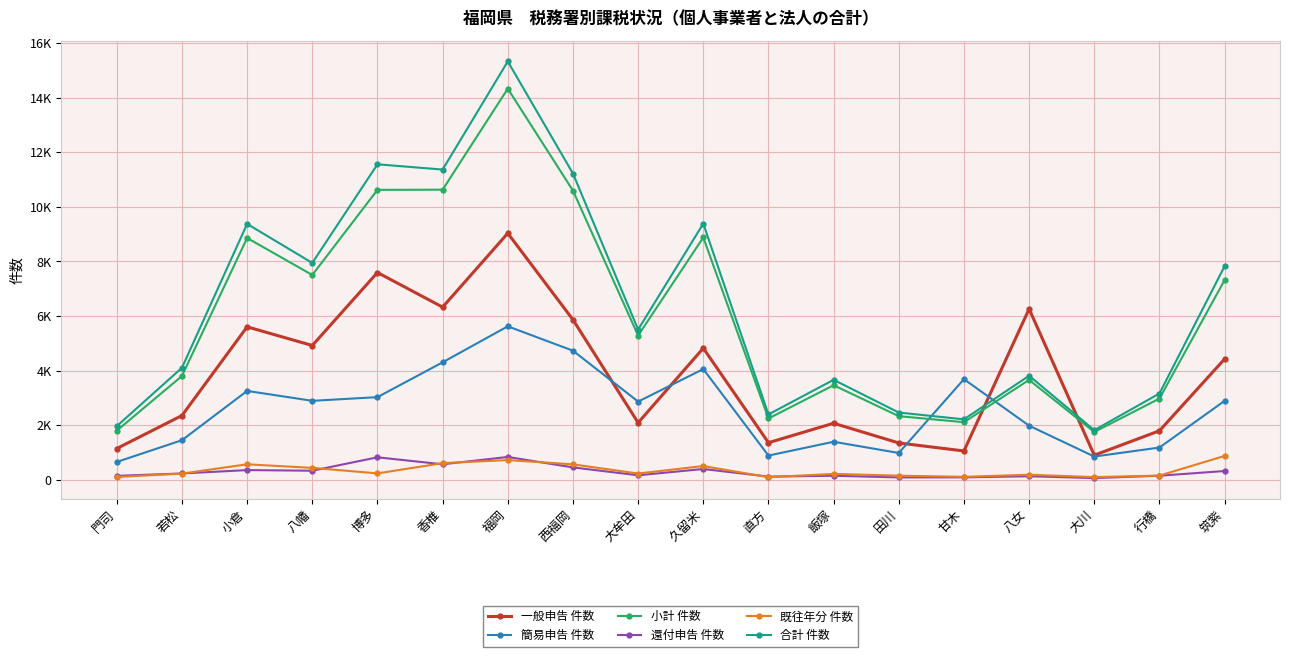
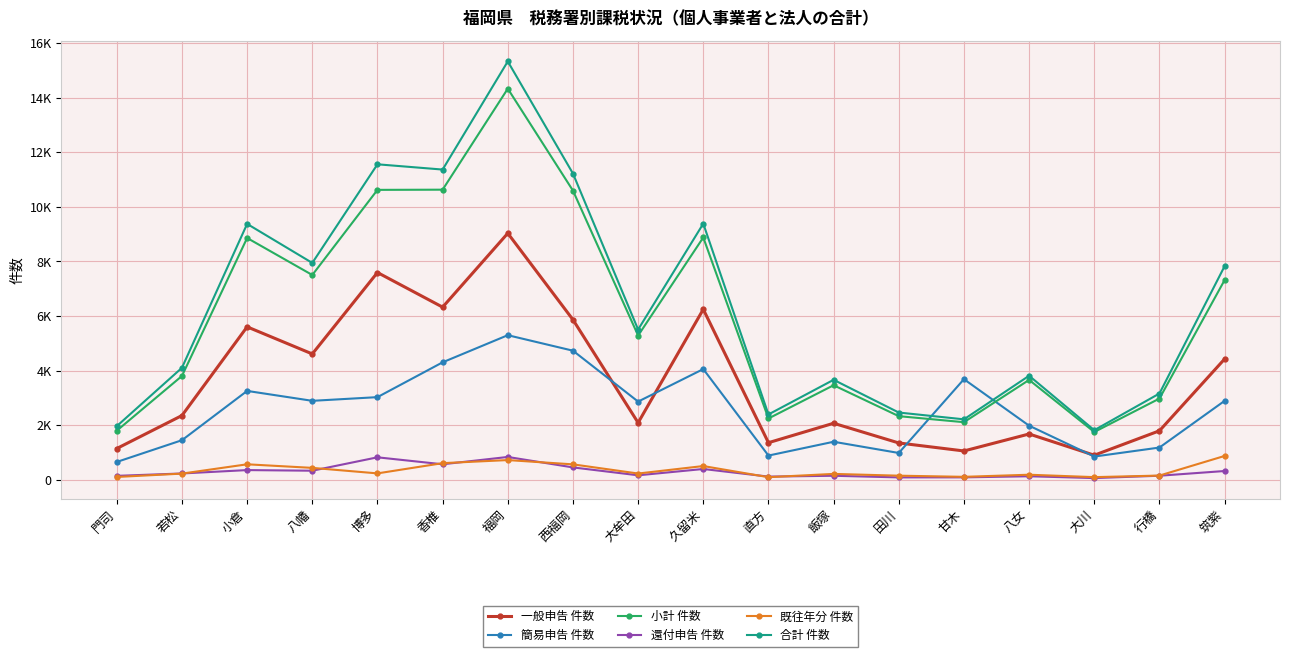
  {
    "一般申告 件数": {
      "門司": 1100,
      "若松": 2400,
      "小倉": 5600,
-     "八幡": 4900,
+     "八幡": 4600,
      "博多": 7600,
      "香椎": 6300,
      "福岡": 9000,
      "西福岡": 5900,
      "大牟田": 2100,
-     "久留米": 4800,
+     "久留米": 6200,
      "直方": 1400,
      "飯塚": 2100,
      "田川": 1300,
      "甘木": 1100,
-     "八女": 6300,
+     "八女": 1700,
      "行橋": 1800,
      "筑紫": 4400
    },
    "簡易申告 件数": {
      "門司": 700,
      "若松": 1500,
      "小倉": 3300,
      "八幡": 2900,
      "博多": 3000,
      "香椎": 4300,
-     "福岡": 5600,
+     "福岡": 5300,
      "西福岡": 4700,
      "大牟田": 2900,
      "久留米": 4100,
      "直方": 900,
      "飯塚": 1400,
      "田川": 1000,
      "甘木": 3700,
      "八女": 2000,
      "行橋": 1200,
      "筑紫": 2900
    },
    "還付申告 件数": {
      "小倉": 400,
      "八幡": 300,
      "博多": 800,
      "福岡": 800,
      "西福岡": 500,
      "久留米": 400,
      "筑紫": 300
    },
    "既往年分 件数": {
      "小倉": 600,
      "八幡": 400,
      "博多": 200,
      "福岡": 700,
      "西福岡": 600,
      "久留米": 500,
      "筑紫": 900
    }
  }
